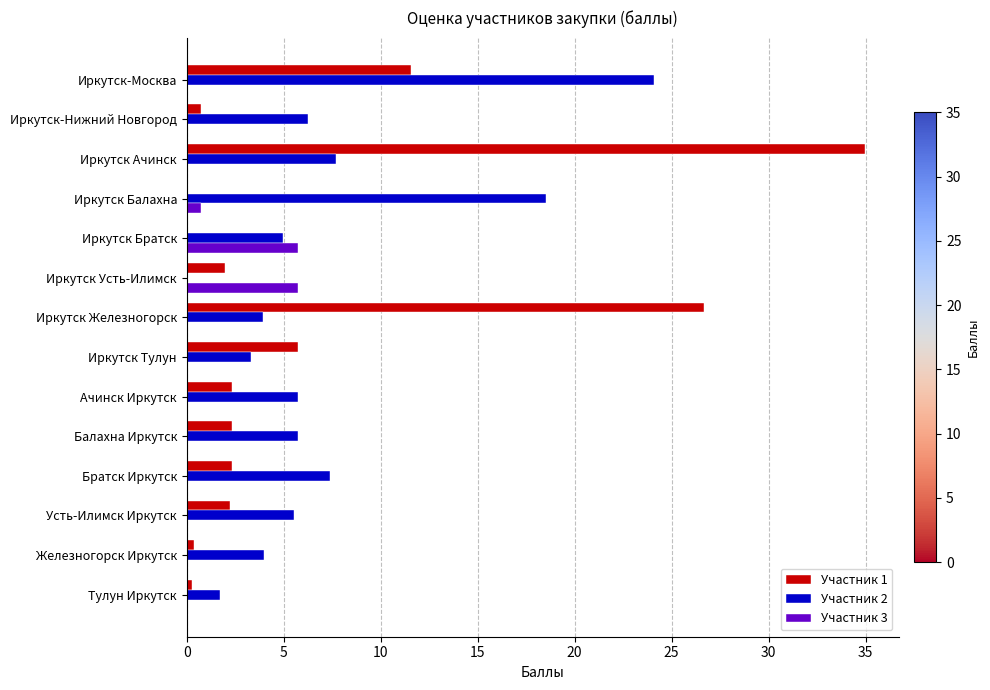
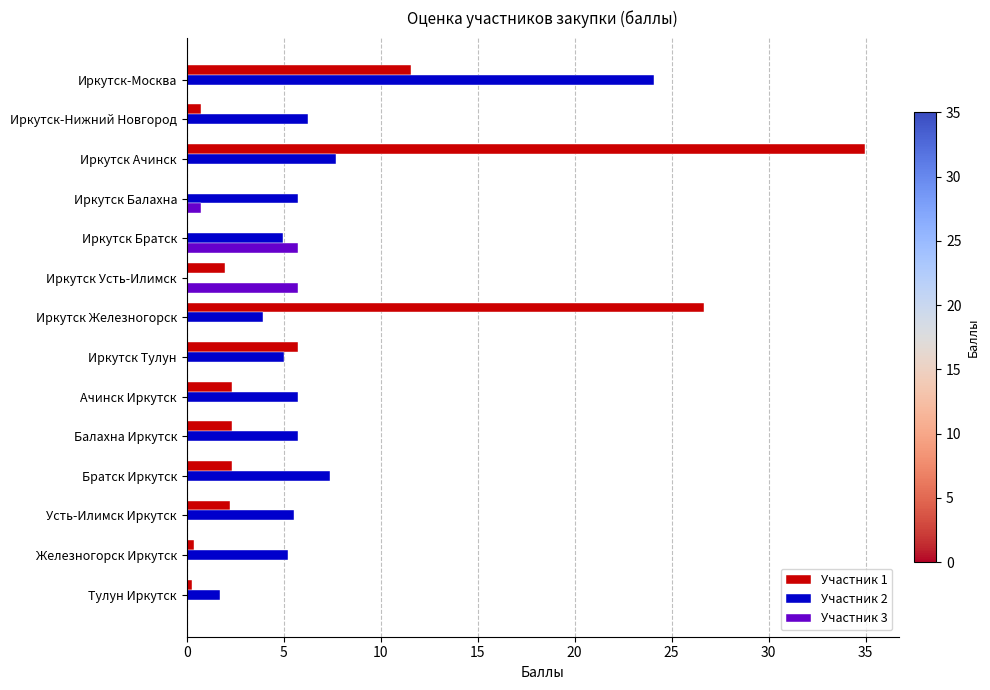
  {
    "Участник 1": {
      "Иркутск-Москва": 11.6,
      "Иркутск-Нижний Новгород": 0.7,
      "Иркутск Ачинск": 35.0,
      "Иркутск Усть-Илимск": 1.9,
      "Иркутск Железногорск": 26.6,
      "Иркутск Тулун": 5.7,
      "Ачинск Иркутск": 2.3,
      "Балахна Иркутск": 2.3,
      "Братск Иркутск": 2.3,
      "Усть-Илимск Иркутск": 2.2,
      "Железногорск Иркутск": 0.4,
      "Тулун Иркутск": 0.3
    },
    "Участник 2": {
      "Иркутск-Москва": 24.1,
      "Иркутск-Нижний Новгород": 6.3,
      "Иркутск Ачинск": 7.7,
-     "Иркутск Балахна": 18.5,
+     "Иркутск Балахна": 5.8,
      "Иркутск Братск": 5.0,
      "Иркутск Железногорск": 4.0,
-     "Иркутск Тулун": 3.3,
+     "Иркутск Тулун": 5.0,
      "Ачинск Иркутск": 5.8,
      "Балахна Иркутск": 5.8,
      "Братск Иркутск": 7.4,
      "Усть-Илимск Иркутск": 5.5,
-     "Железногорск Иркутск": 4.0,
+     "Железногорск Иркутск": 5.2,
      "Тулун Иркутск": 1.7
    },
    "Участник 3": {
      "Иркутск Балахна": 0.7,
      "Иркутск Братск": 5.8,
      "Иркутск Усть-Илимск": 5.8,
      "Железногорск Иркутск": 0.0,
      "Тулун Иркутск": 0.0
    }
  }
